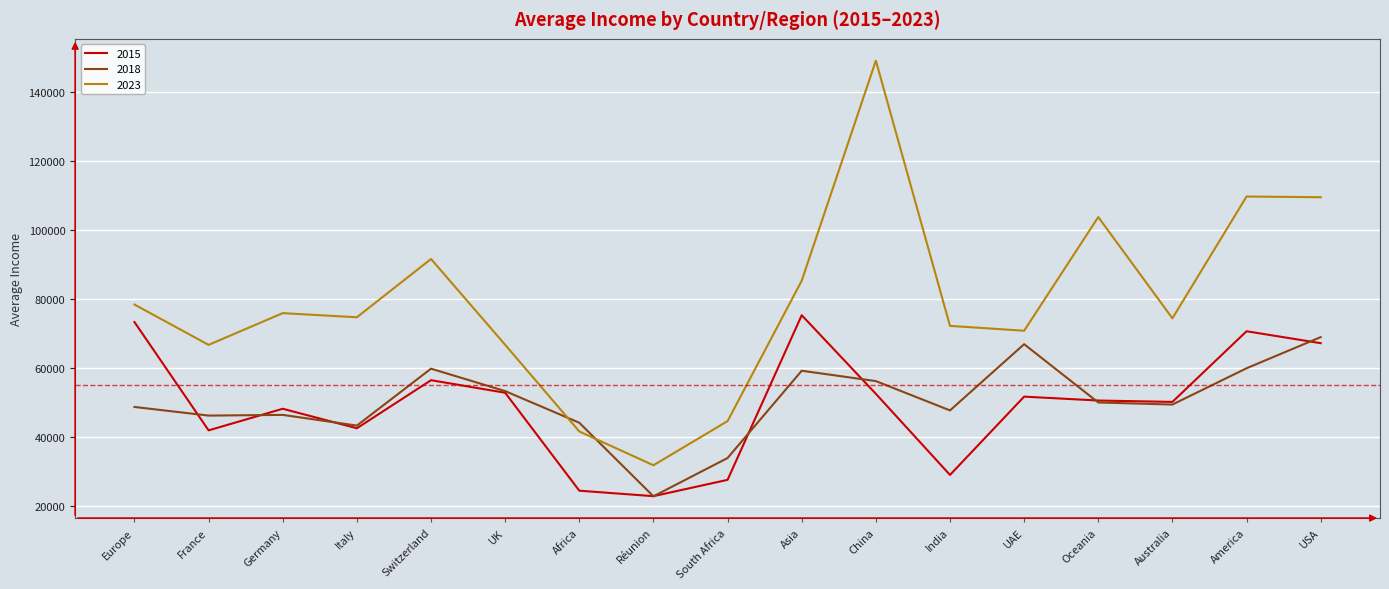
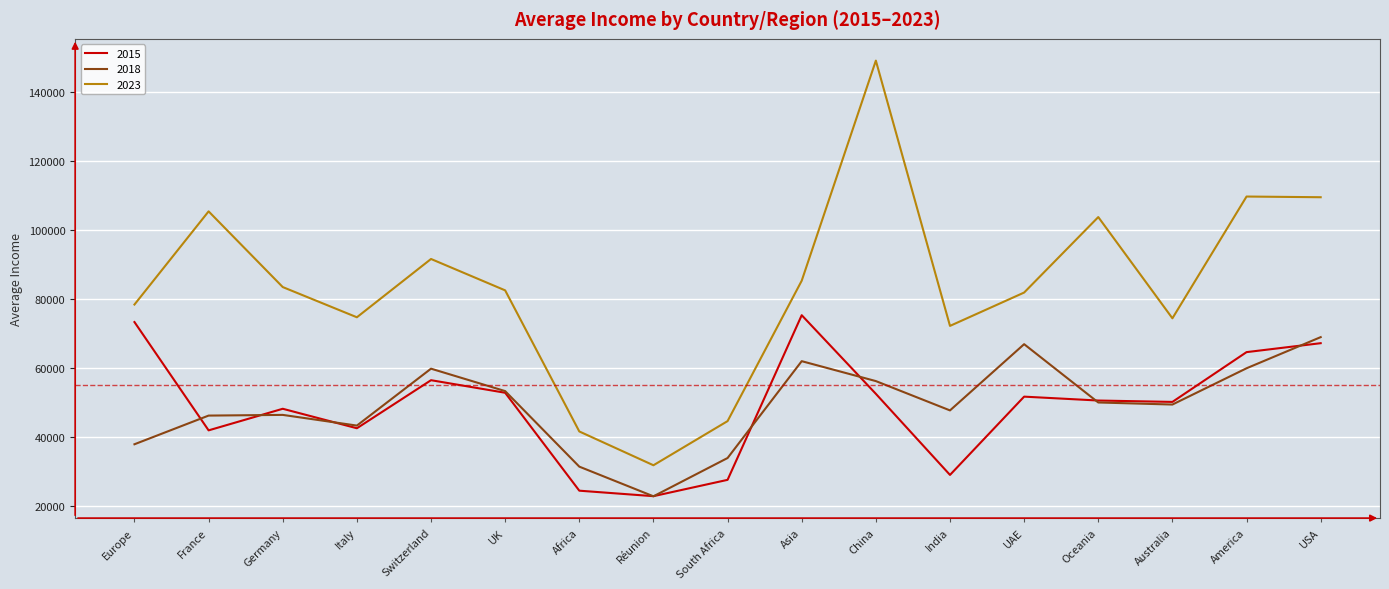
  {
    "2015": {
      "Europe": 73000,
      "France": 42000,
      "Germany": 48000,
      "Italy": 43000,
      "Switzerland": 56000,
      "Africa": 24000,
      "South Africa": 28000,
      "Asia": 75000,
      "China": 53000,
      "India": 29000,
      "UAE": 52000,
      "Australia": 50000,
-     "America": 71000,
+     "America": 65000,
      "USA": 67000
    },
    "2018": {
-     "Europe": 49000,
+     "Europe": 38000,
      "France": 46000,
      "Germany": 46000,
      "Italy": 43000,
      "Switzerland": 60000,
-     "Africa": 44000,
+     "Africa": 31000,
      "South Africa": 34000,
-     "Asia": 59000,
+     "Asia": 62000,
      "China": 56000,
      "India": 48000,
      "UAE": 67000,
      "Australia": 49000,
      "America": 60000,
      "USA": 69000
    },
    "2023": {
      "Europe": 78000,
-     "France": 67000,
-     "Germany": 76000,
+     "France": 105000,
+     "Germany": 83000,
      "Italy": 75000,
      "Switzerland": 92000,
-     "UK": 67000,
+     "UK": 83000,
      "Africa": 42000,
      "Réunion": 32000,
      "South Africa": 45000,
      "Asia": 85000,
      "China": 149000,
      "India": 72000,
-     "UAE": 71000,
+     "UAE": 82000,
      "Oceania": 104000,
      "Australia": 74000,
      "America": 110000,
      "USA": 110000
    }
  }
